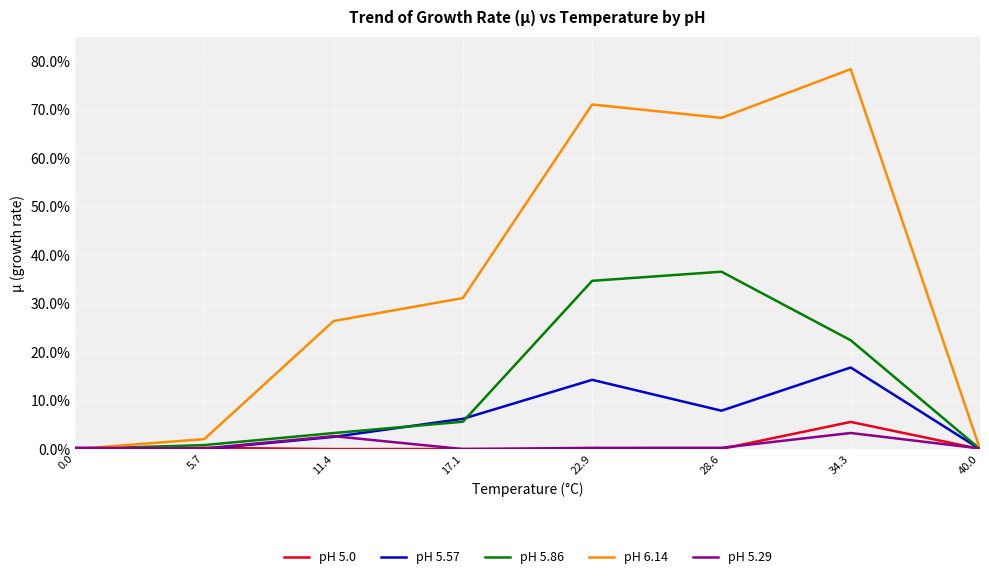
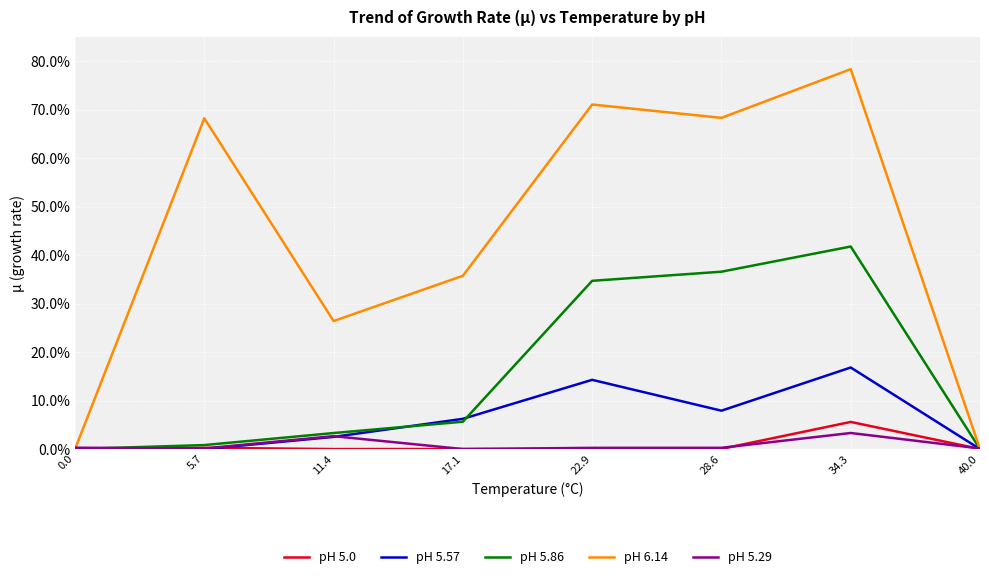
  {
    "pH 5.0": {
      "11.4": "0%",
      "34.3": "6%"
    },
    "pH 5.57": {
      "17.1": "6%",
      "22.9": "14%",
      "28.6": "8%",
      "34.3": "17%"
    },
    "pH 5.86": {
      "5.7": "1%",
      "11.4": "3%",
      "17.1": "6%",
      "22.9": "35%",
      "28.6": "37%",
-     "34.3": "22%"
+     "34.3": "42%"
    },
    "pH 6.14": {
-     "5.7": "2%",
+     "5.7": "68%",
      "11.4": "26%",
-     "17.1": "31%",
+     "17.1": "36%",
      "22.9": "71%",
      "28.6": "68%",
      "34.3": "78%"
    },
    "pH 5.29": {
      "34.3": "3%"
    }
  }
